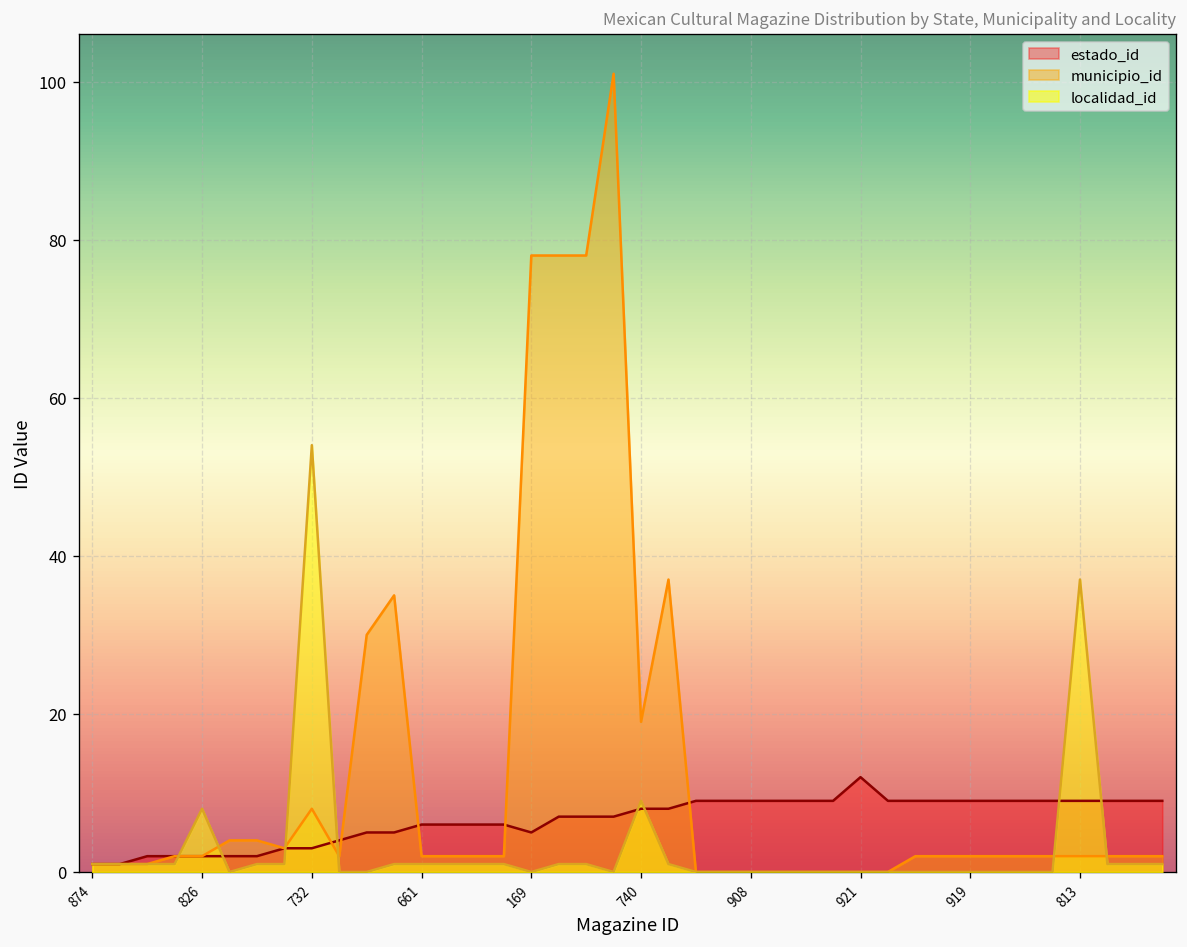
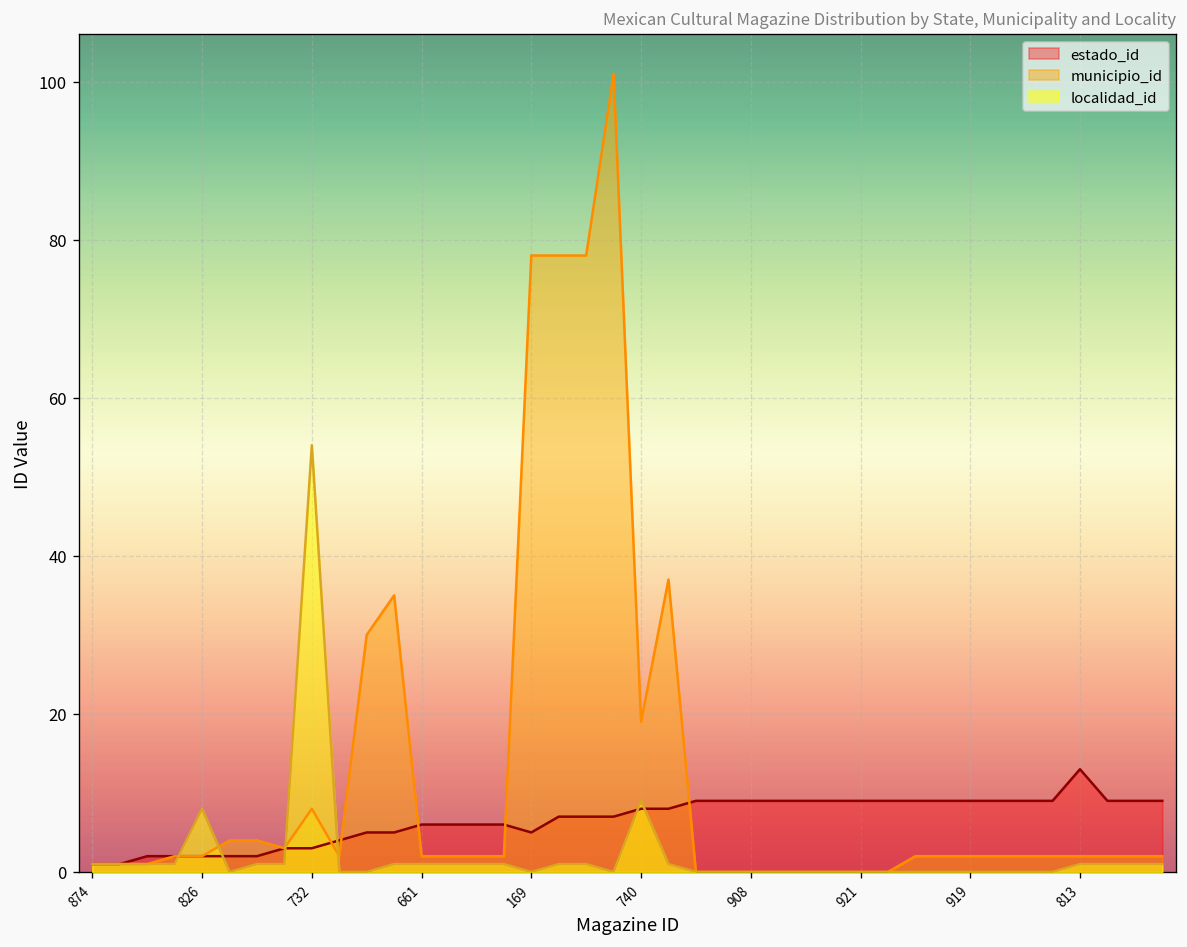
  {
    "estado_id": {
      "732": 3,
      "661": 6,
      "169": 5,
      "740": 8,
      "908": 9,
-     "921": 12,
+     "921": 9,
      "919": 9,
-     "813": 9
+     "813": 13
    },
    "municipio_id": {
      "732": 8,
      "661": 2,
      "169": 78,
      "740": 19,
      "919": 2,
      "813": 2
    },
    "localidad_id": {
      "826": 8,
      "732": 54,
      "661": 1,
      "169": 0,
      "740": 9,
      "919": 0,
-     "813": 37
+     "813": 1
    }
  }
